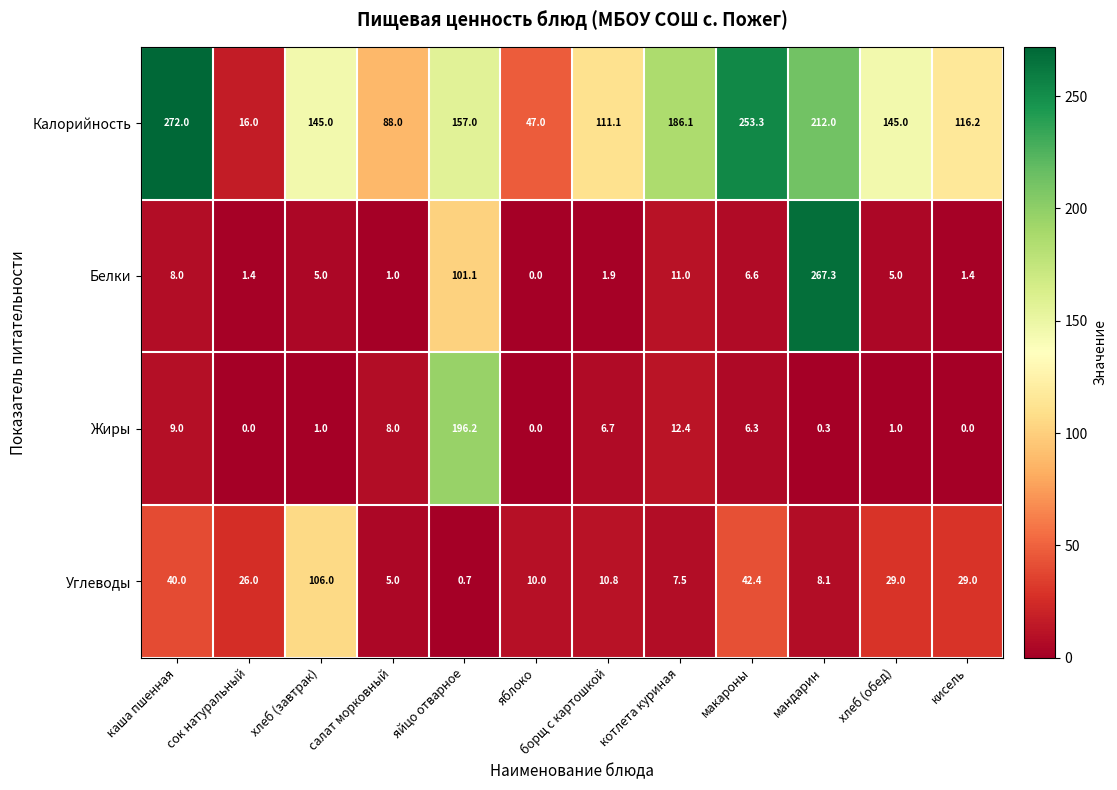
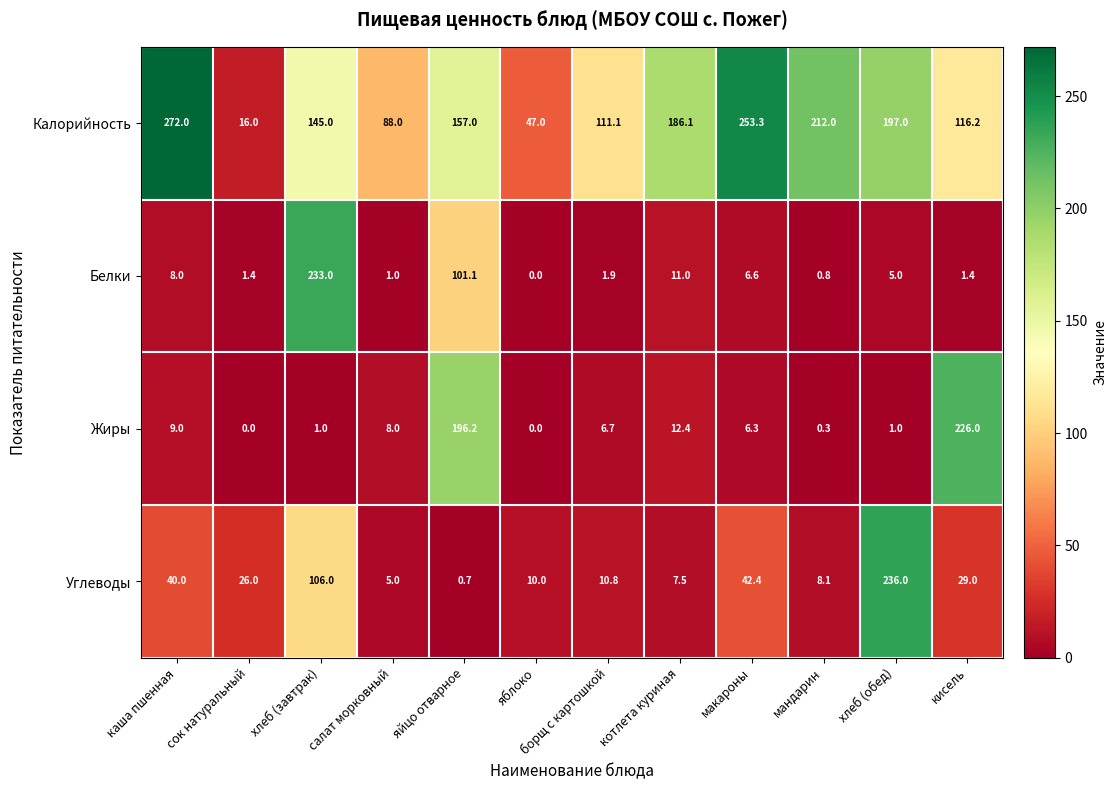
  {
    "Калорийность": {
      "каша пшенная": 272.0,
      "сок натуральный": 16.0,
      "хлеб (завтрак)": 145.0,
      "салат морковный": 88.0,
      "яйцо отварное": 157.0,
      "яблоко": 47.0,
      "борщ с картошкой": 111.1,
      "котлета куриная": 186.1,
      "макароны": 253.3,
      "мандарин": 212.0,
-     "хлеб (обед)": 145.0,
+     "хлеб (обед)": 197.0,
      "кисель": 116.2
    },
    "Белки": {
      "каша пшенная": 8.0,
      "сок натуральный": 1.4,
-     "хлеб (завтрак)": 5.0,
+     "хлеб (завтрак)": 233.0,
      "салат морковный": 1.0,
      "яйцо отварное": 101.1,
      "яблоко": 0.0,
      "борщ с картошкой": 1.9,
      "котлета куриная": 11.0,
      "макароны": 6.6,
-     "мандарин": 267.3,
+     "мандарин": 0.8,
      "хлеб (обед)": 5.0,
      "кисель": 1.4
    },
    "Жиры": {
      "каша пшенная": 9.0,
      "сок натуральный": 0.0,
      "хлеб (завтрак)": 1.0,
      "салат морковный": 8.0,
      "яйцо отварное": 196.2,
      "яблоко": 0.0,
      "борщ с картошкой": 6.7,
      "котлета куриная": 12.4,
      "макароны": 6.3,
      "мандарин": 0.3,
      "хлеб (обед)": 1.0,
-     "кисель": 0.0
+     "кисель": 226.0
    },
    "Углеводы": {
      "каша пшенная": 40.0,
      "сок натуральный": 26.0,
      "хлеб (завтрак)": 106.0,
      "салат морковный": 5.0,
      "яйцо отварное": 0.7,
      "яблоко": 10.0,
      "борщ с картошкой": 10.8,
      "котлета куриная": 7.5,
      "макароны": 42.4,
      "мандарин": 8.1,
-     "хлеб (обед)": 29.0,
+     "хлеб (обед)": 236.0,
      "кисель": 29.0
    }
  }
